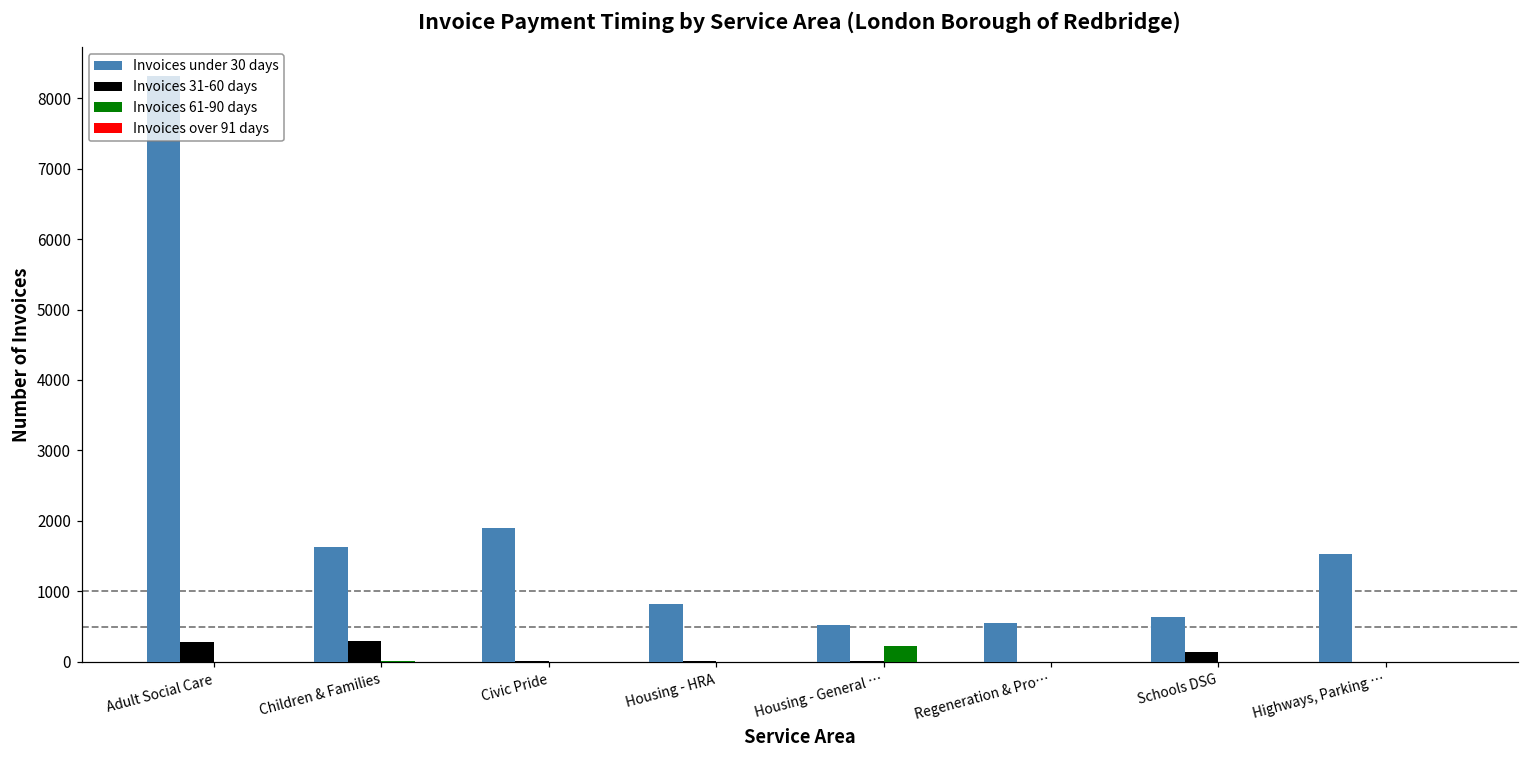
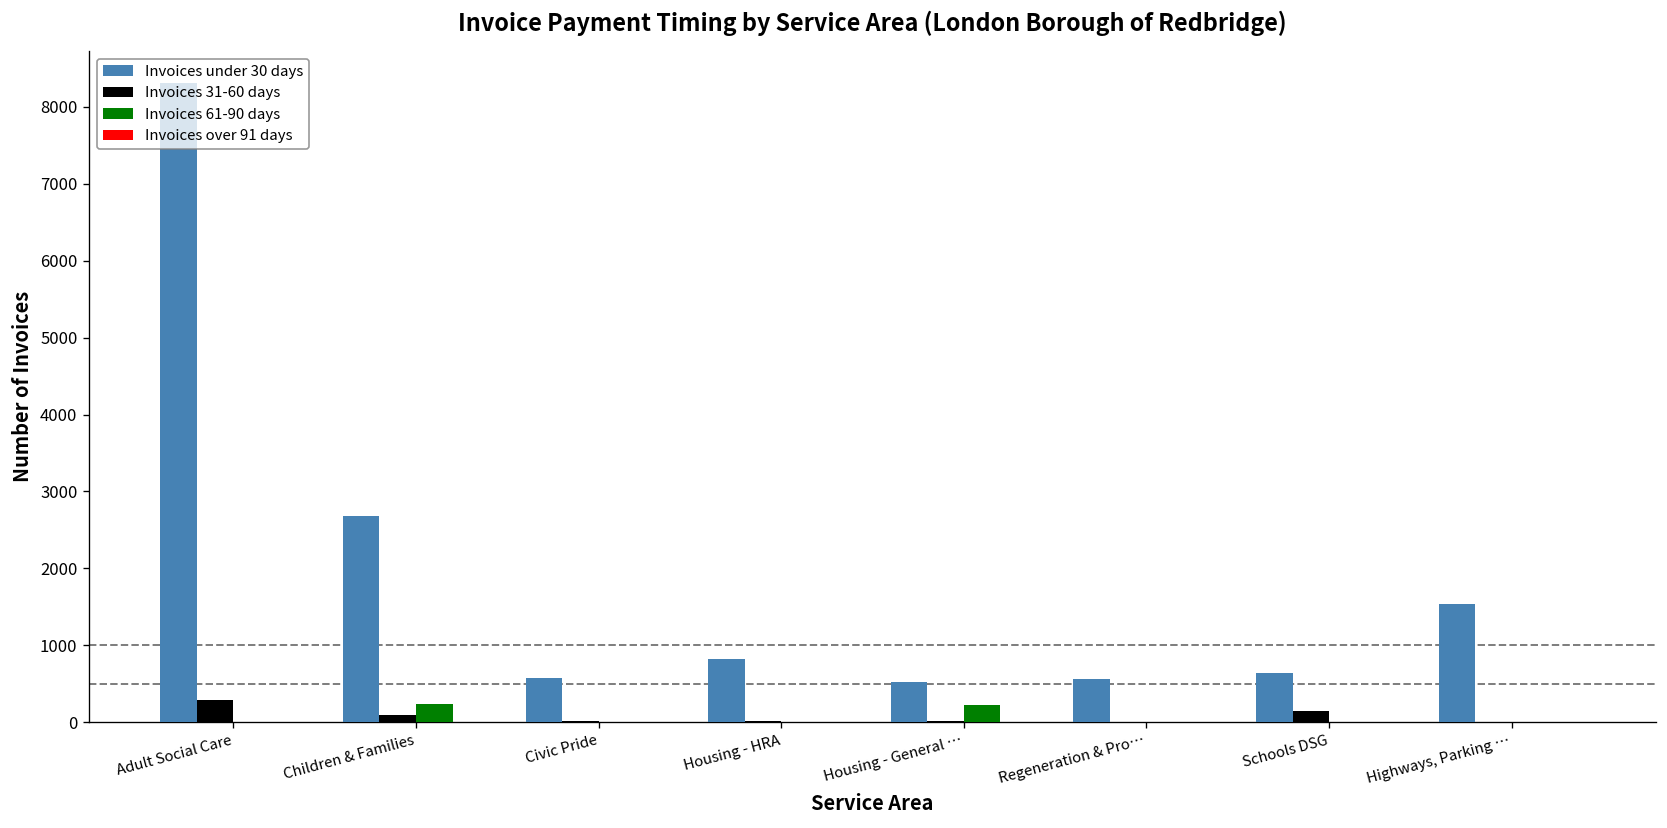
  {
    "Invoices under 30 days": {
-     "Children & Families": 1600,
-     "Civic Pride": 1900,
+     "Children & Families": 2700,
+     "Civic Pride": 600,
      "Housing - HRA": 800,
      "Housing - General …": 500,
      "Regeneration & Pro…": 600,
      "Schools DSG": 600,
      "Highways, Parking …": 1500
    },
    "Invoices 31-60 days": {
      "Adult Social Care": 300,
-     "Children & Families": 300,
+     "Children & Families": 100,
      "Schools DSG": 100
    },
    "Invoices 61-90 days": {
-     "Children & Families": 0,
+     "Children & Families": 200,
      "Housing - HRA": 0,
      "Housing - General …": 200,
      "Regeneration & Pro…": 0,
      "Schools DSG": 0,
      "Highways, Parking …": 0
    },
    "Invoices over 91 days": {
      "Adult Social Care": 0,
      "Civic Pride": 0,
      "Housing - HRA": 0,
      "Schools DSG": 0
    }
  }
